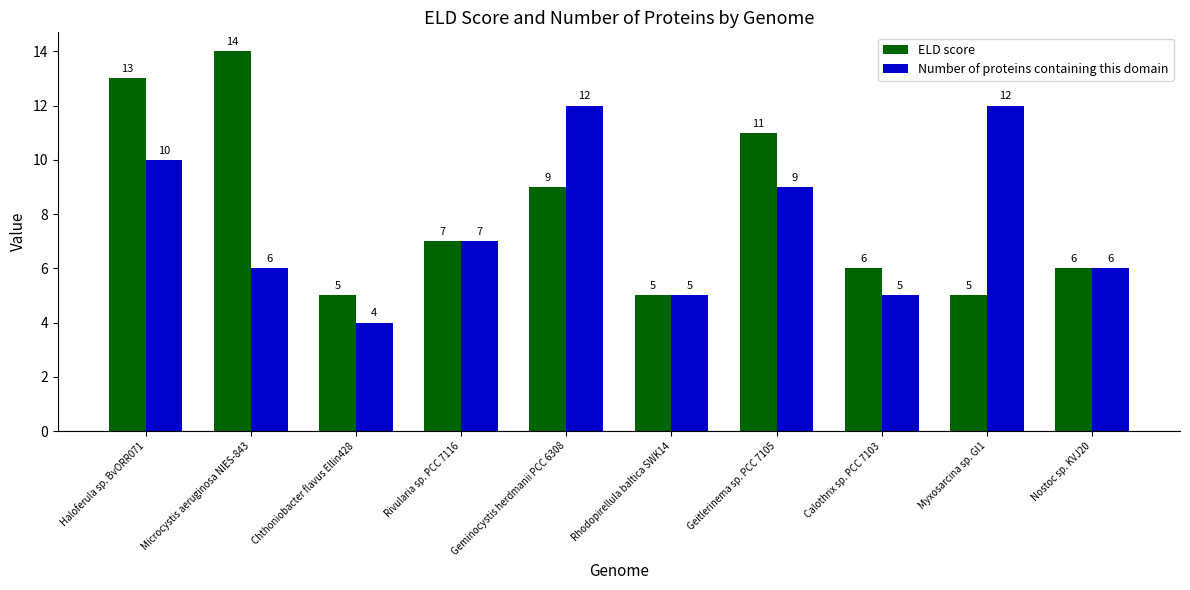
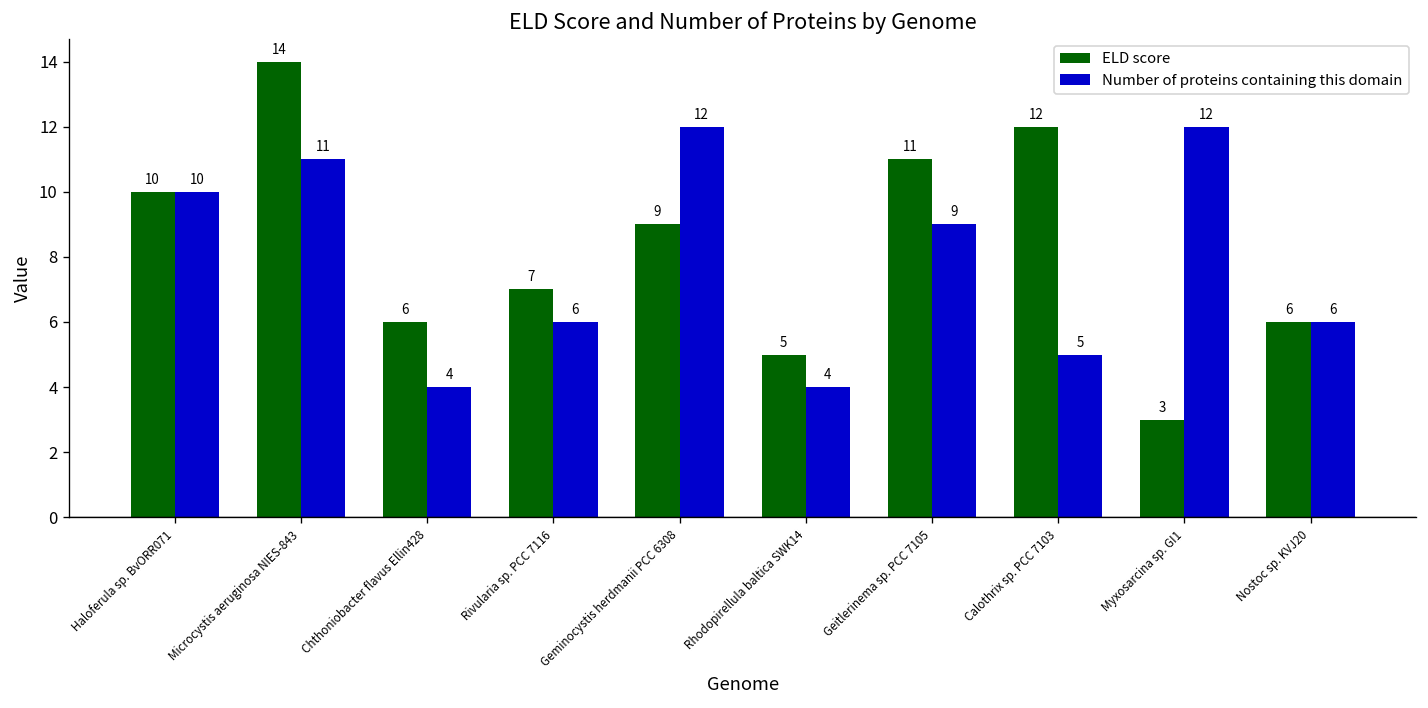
  {
    "ELD score": {
-     "Haloferula sp. BvORR071": 13,
+     "Haloferula sp. BvORR071": 10,
      "Microcystis aeruginosa NIES-843": 14,
-     "Chthoniobacter flavus Ellin428": 5,
+     "Chthoniobacter flavus Ellin428": 6,
      "Rivularia sp. PCC 7116": 7,
      "Geminocystis herdmanii PCC 6308": 9,
      "Rhodopirellula baltica SWK14": 5,
      "Geitlerinema sp. PCC 7105": 11,
-     "Calothrix sp. PCC 7103": 6,
-     "Myxosarcina sp. GI1": 5,
+     "Calothrix sp. PCC 7103": 12,
+     "Myxosarcina sp. GI1": 3,
      "Nostoc sp. KVJ20": 6
    },
    "Number of proteins containing this domain": {
      "Haloferula sp. BvORR071": 10,
-     "Microcystis aeruginosa NIES-843": 6,
+     "Microcystis aeruginosa NIES-843": 11,
      "Chthoniobacter flavus Ellin428": 4,
-     "Rivularia sp. PCC 7116": 7,
+     "Rivularia sp. PCC 7116": 6,
      "Geminocystis herdmanii PCC 6308": 12,
-     "Rhodopirellula baltica SWK14": 5,
+     "Rhodopirellula baltica SWK14": 4,
      "Geitlerinema sp. PCC 7105": 9,
      "Calothrix sp. PCC 7103": 5,
      "Myxosarcina sp. GI1": 12,
      "Nostoc sp. KVJ20": 6
    }
  }
